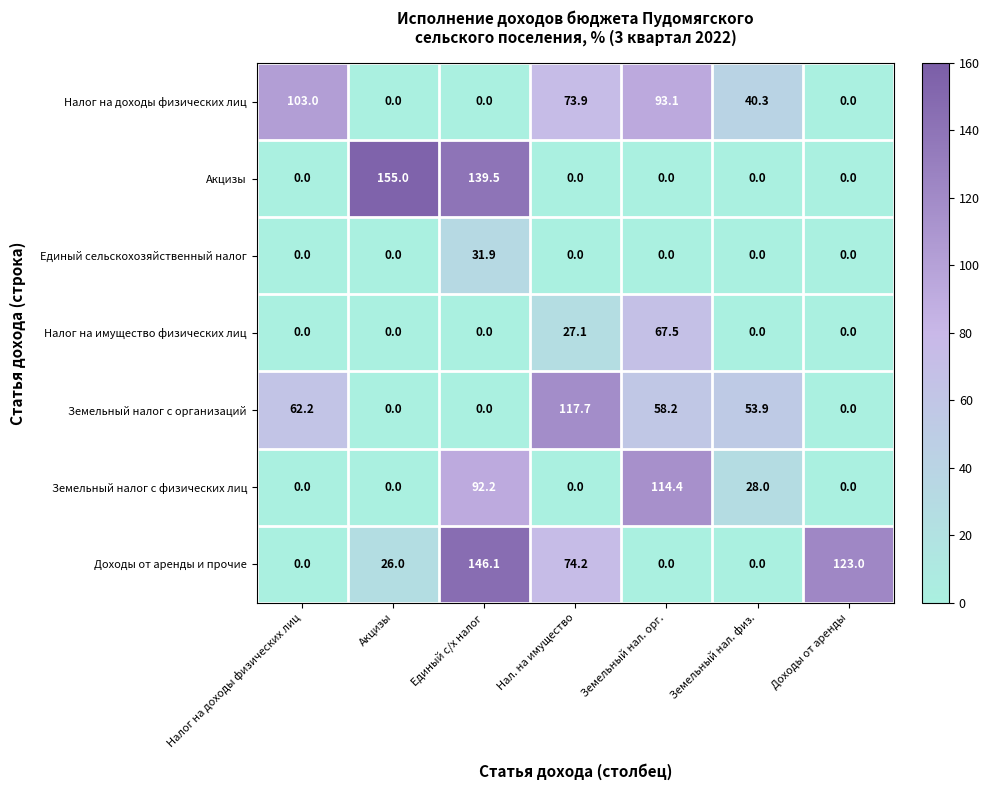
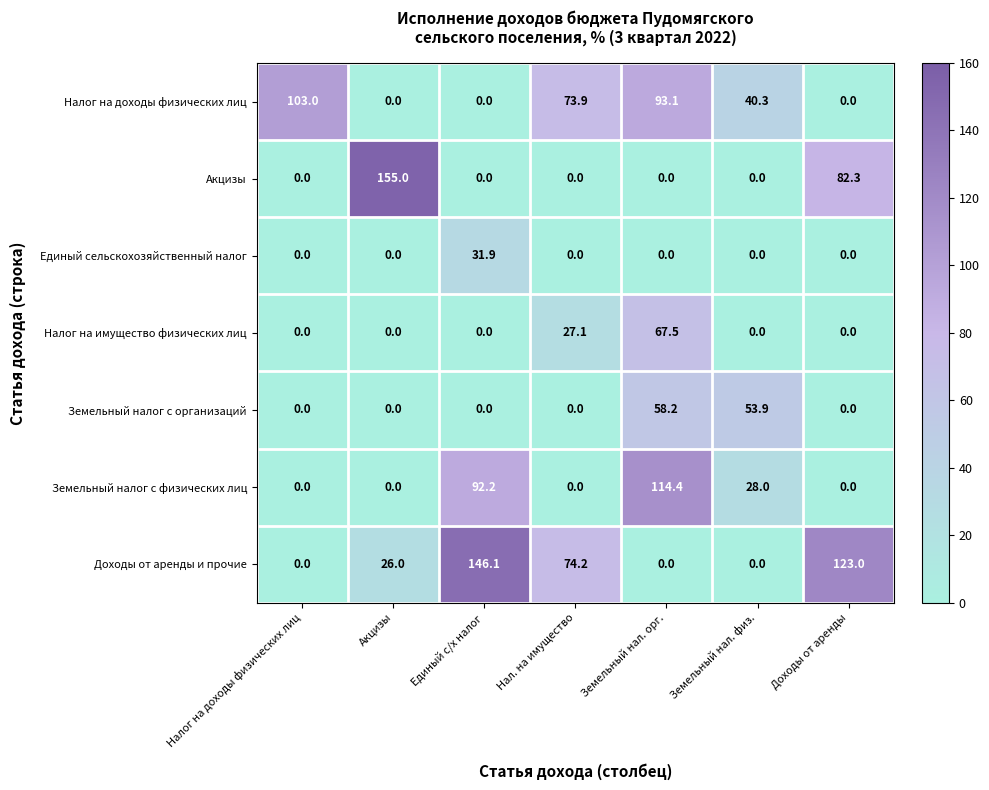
  {
    "Налог на доходы физических лиц": {
      "Налог на доходы физических лиц": 103.0,
      "Акцизы": 0.0,
      "Единый с/х налог": 0.0,
      "Нал. на имущество": 73.9,
      "Земельный нал. орг.": 93.1,
      "Земельный нал. физ.": 40.3,
      "Доходы от аренды": 0.0
    },
    "Акцизы": {
      "Налог на доходы физических лиц": 0.0,
      "Акцизы": 155.0,
-     "Единый с/х налог": 139.5,
+     "Единый с/х налог": 0.0,
      "Нал. на имущество": 0.0,
      "Земельный нал. орг.": 0.0,
      "Земельный нал. физ.": 0.0,
-     "Доходы от аренды": 0.0
+     "Доходы от аренды": 82.3
    },
    "Единый сельскохозяйственный налог": {
      "Налог на доходы физических лиц": 0.0,
      "Акцизы": 0.0,
      "Единый с/х налог": 31.9,
      "Нал. на имущество": 0.0,
      "Земельный нал. орг.": 0.0,
      "Земельный нал. физ.": 0.0,
      "Доходы от аренды": 0.0
    },
    "Налог на имущество физических лиц": {
      "Налог на доходы физических лиц": 0.0,
      "Акцизы": 0.0,
      "Единый с/х налог": 0.0,
      "Нал. на имущество": 27.1,
      "Земельный нал. орг.": 67.5,
      "Земельный нал. физ.": 0.0,
      "Доходы от аренды": 0.0
    },
    "Земельный налог с организаций": {
-     "Налог на доходы физических лиц": 62.2,
+     "Налог на доходы физических лиц": 0.0,
      "Акцизы": 0.0,
      "Единый с/х налог": 0.0,
-     "Нал. на имущество": 117.7,
+     "Нал. на имущество": 0.0,
      "Земельный нал. орг.": 58.2,
      "Земельный нал. физ.": 53.9,
      "Доходы от аренды": 0.0
    },
    "Земельный налог с физических лиц": {
      "Налог на доходы физических лиц": 0.0,
      "Акцизы": 0.0,
      "Единый с/х налог": 92.2,
      "Нал. на имущество": 0.0,
      "Земельный нал. орг.": 114.4,
      "Земельный нал. физ.": 28.0,
      "Доходы от аренды": 0.0
    },
    "Доходы от аренды и прочие": {
      "Налог на доходы физических лиц": 0.0,
      "Акцизы": 26.0,
      "Единый с/х налог": 146.1,
      "Нал. на имущество": 74.2,
      "Земельный нал. орг.": 0.0,
      "Земельный нал. физ.": 0.0,
      "Доходы от аренды": 123.0
    }
  }
